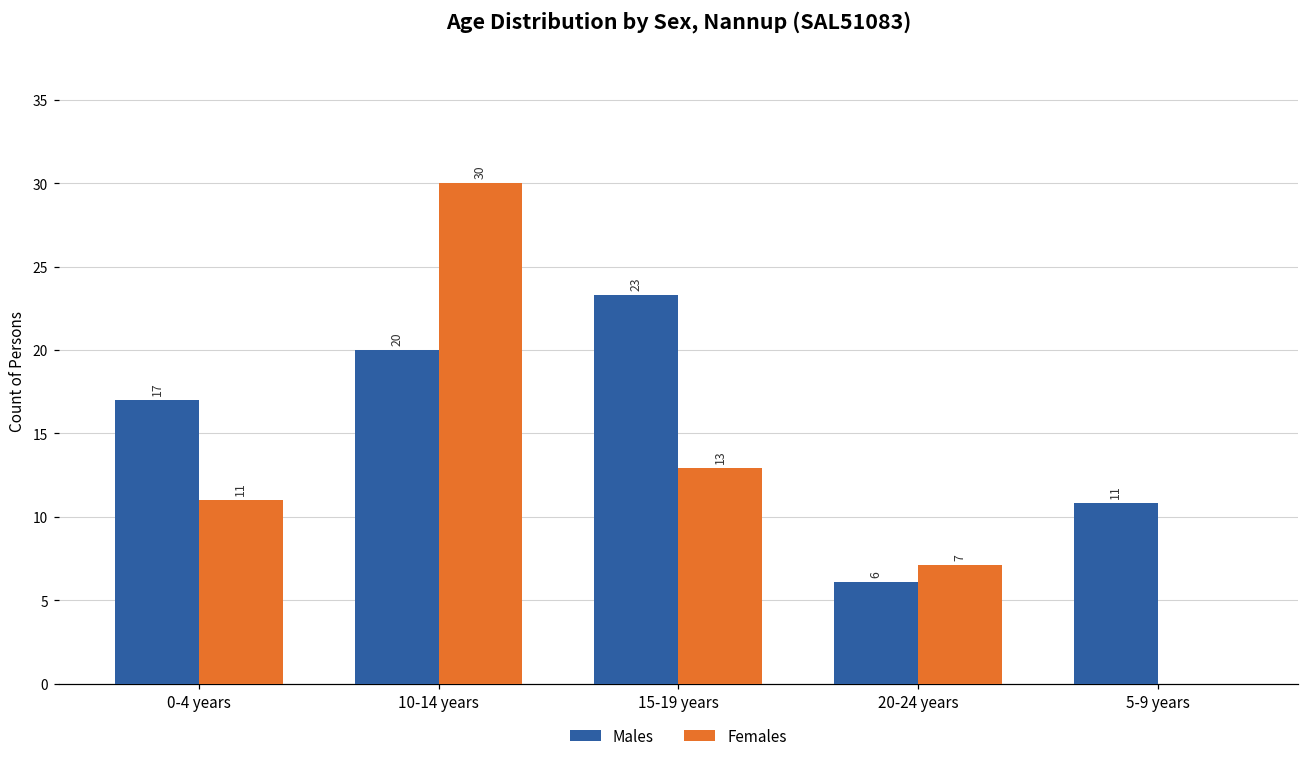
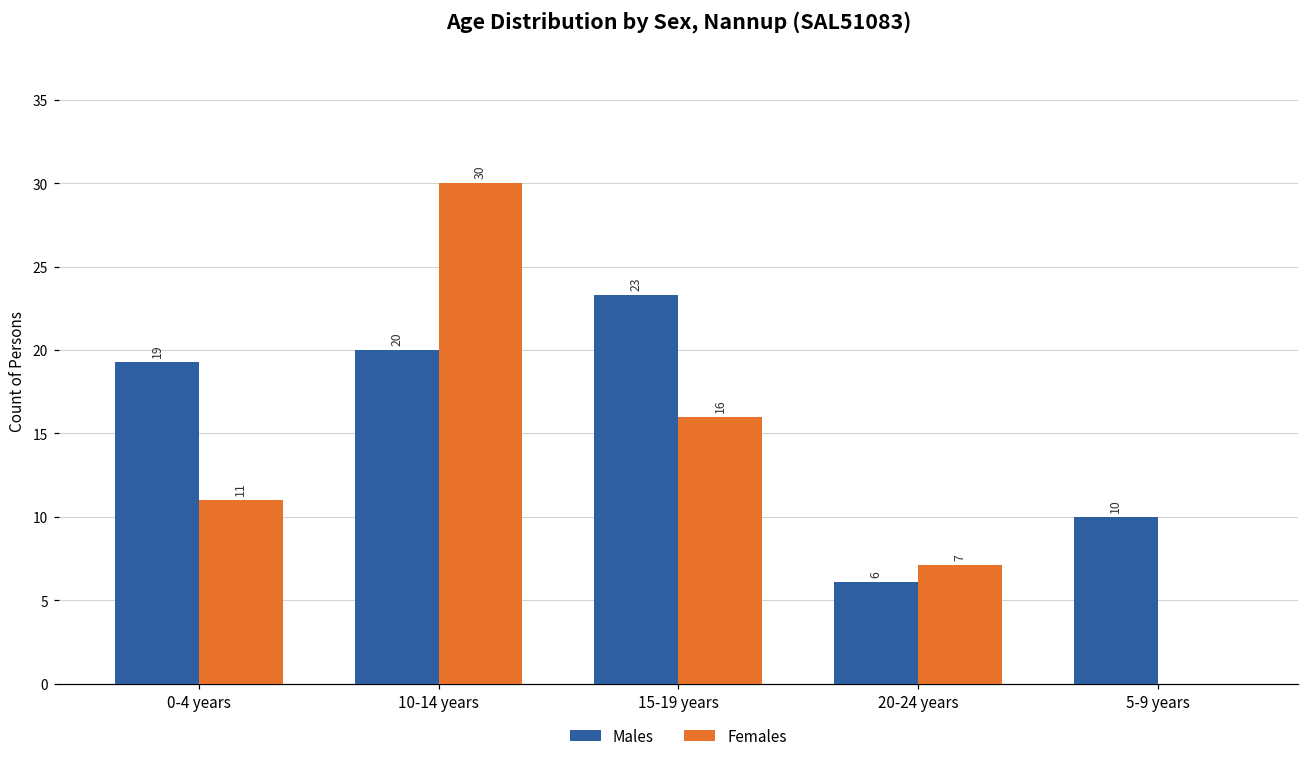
  {
    "Males": {
-     "0-4 years": 17,
+     "0-4 years": 19,
      "10-14 years": 20,
      "15-19 years": 23,
      "20-24 years": 6,
-     "5-9 years": 11
+     "5-9 years": 10
    },
    "Females": {
      "0-4 years": 11,
      "10-14 years": 30,
-     "15-19 years": 13,
+     "15-19 years": 16,
      "20-24 years": 7
    }
  }
